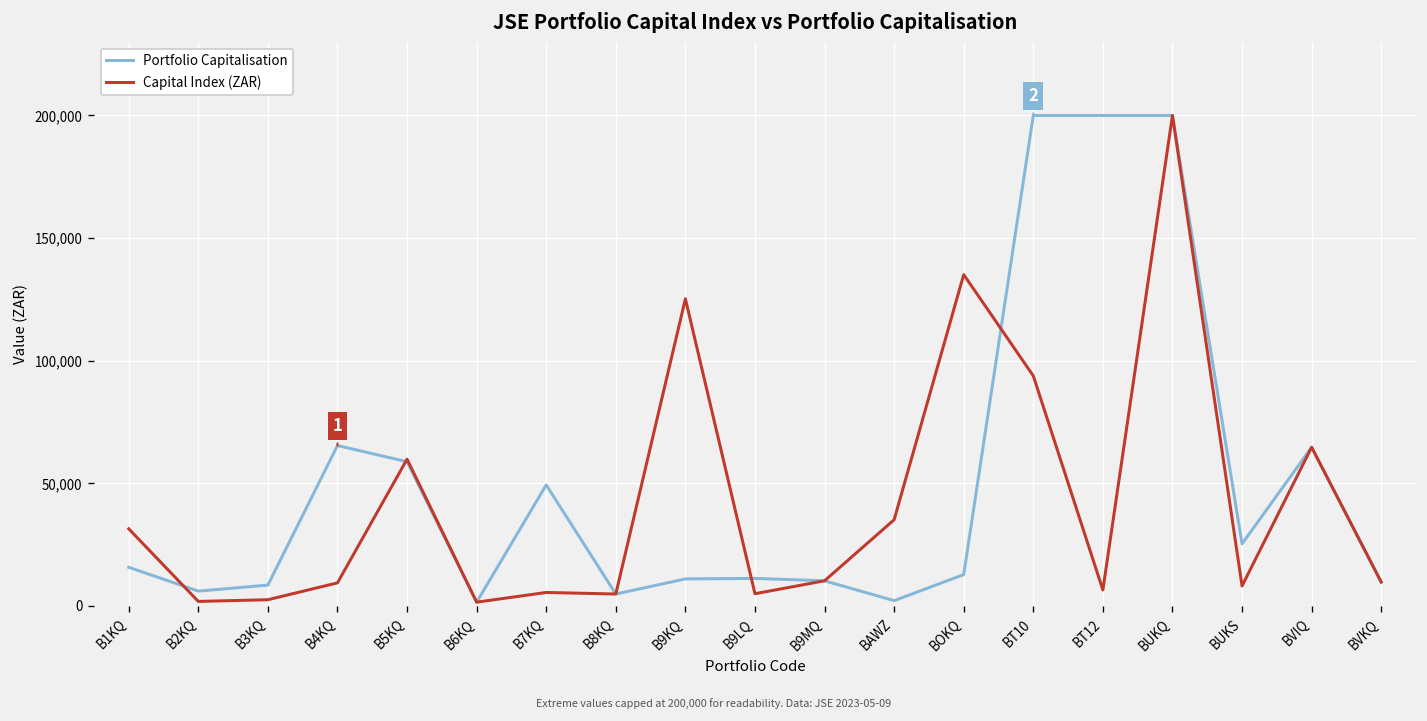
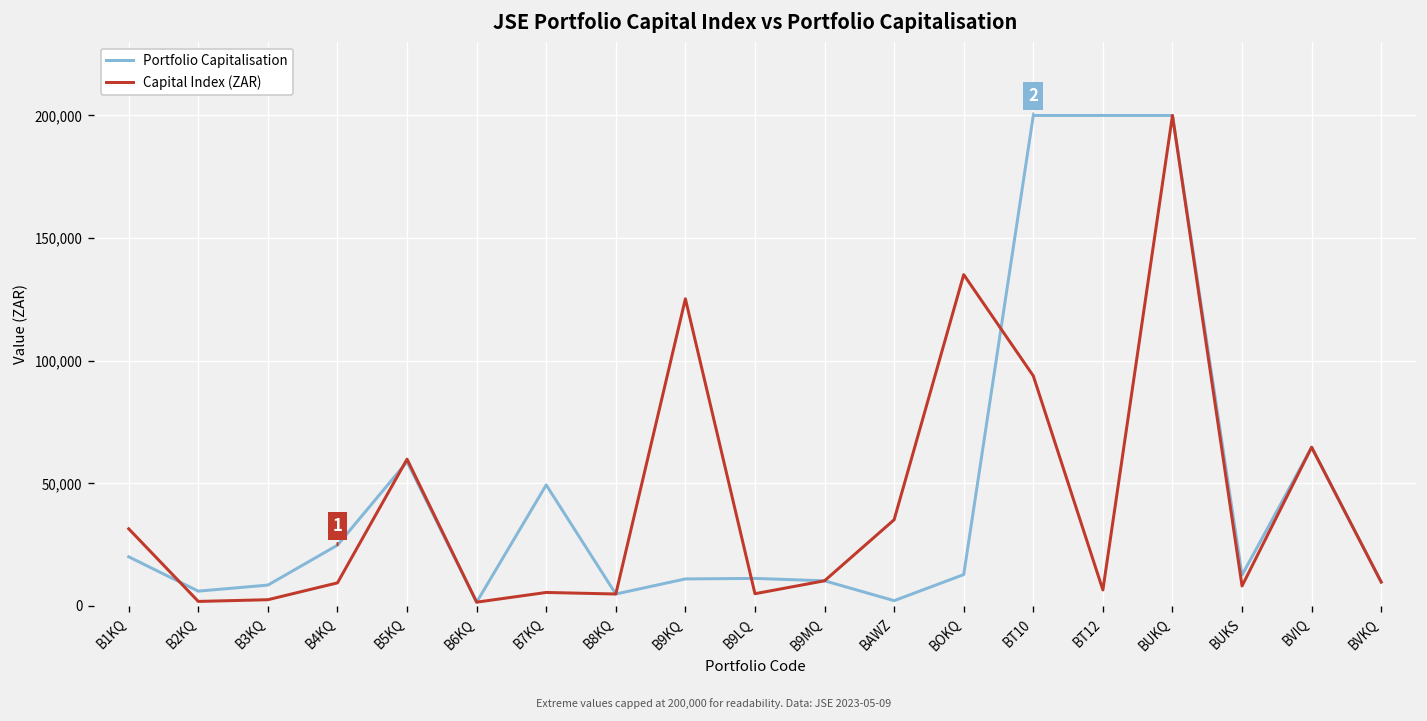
  {
    "Portfolio Capitalisation": {
-     "B1KQ": "16,000",
+     "B1KQ": "20,000",
      "B2KQ": "6,000",
      "B3KQ": "8,000",
-     "B4KQ": "65,000",
+     "B4KQ": "25,000",
      "B7KQ": "49,000",
      "B9KQ": "11,000",
      "B9LQ": "11,000",
      "BAWZ": "2,000",
      "BOKQ": "13,000",
      "BT12": "200,000",
-     "BUKS": "25,000"
+     "BUKS": "12,000"
    },
    "Capital Index (ZAR)": {
      "B1KQ": "31,000",
      "B2KQ": "2,000",
      "B3KQ": "2,000",
      "B4KQ": "9,000",
      "B7KQ": "5,000",
      "B9KQ": "125,000",
      "B9LQ": "5,000",
      "BAWZ": "35,000",
      "BOKQ": "135,000",
      "BT10": "94,000",
      "BT12": "6,000",
      "BUKS": "8,000"
    }
  }
